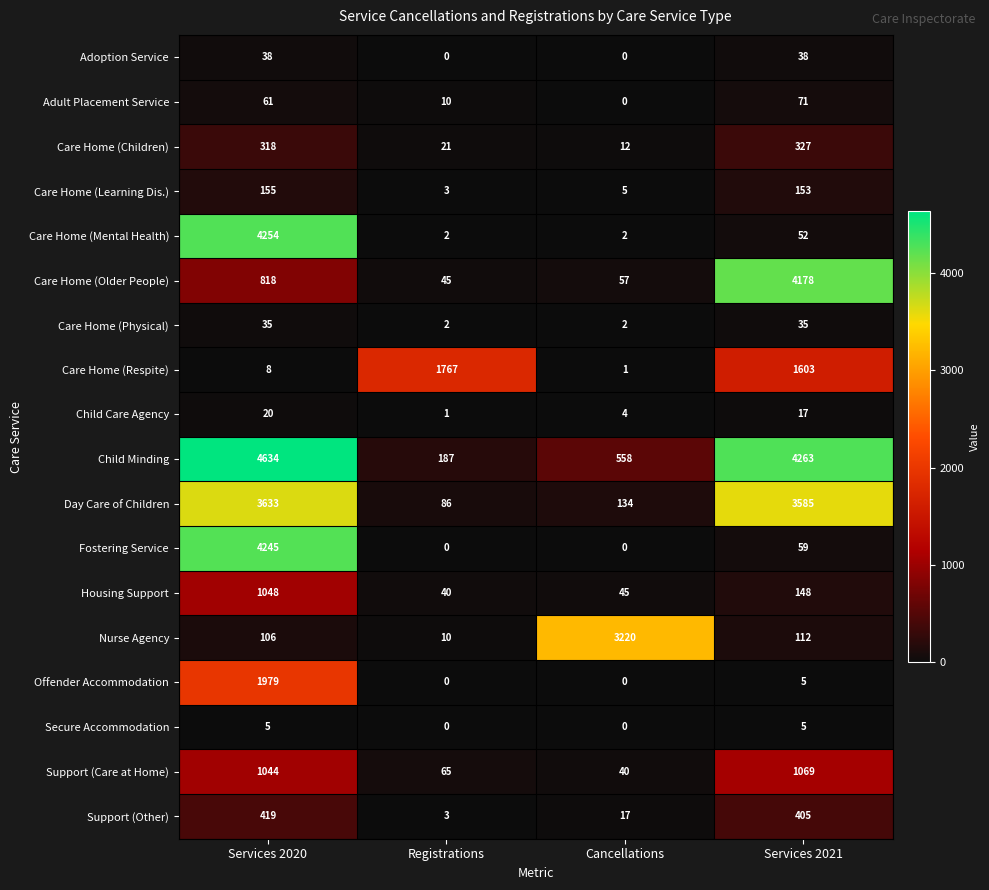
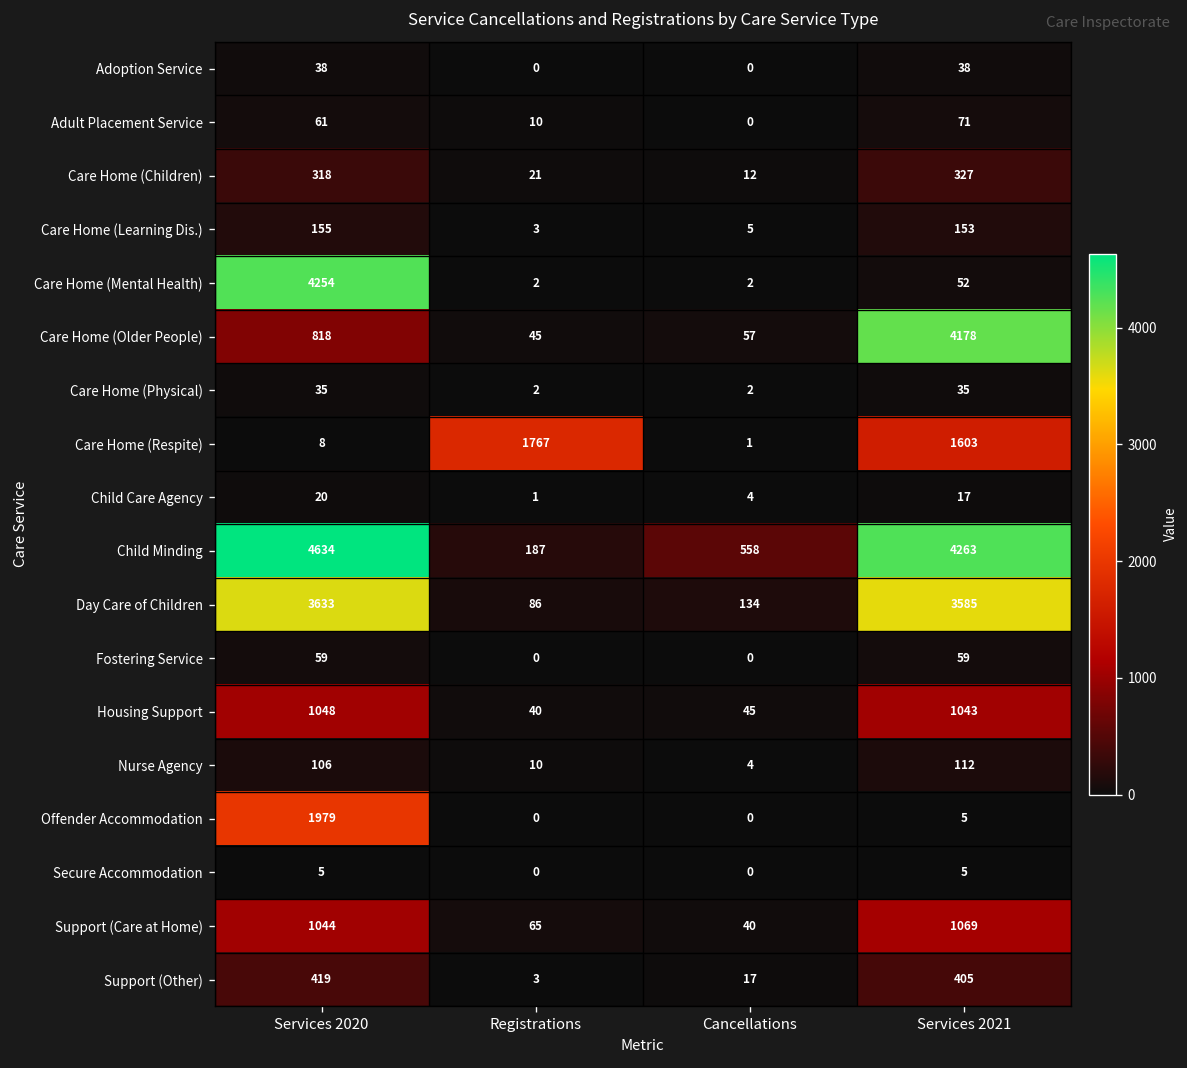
  {
    "Adoption Service": {
      "Services 2020": 38,
      "Registrations": 0,
      "Cancellations": 0,
      "Services 2021": 38
    },
    "Adult Placement Service": {
      "Services 2020": 61,
      "Registrations": 10,
      "Cancellations": 0,
      "Services 2021": 71
    },
    "Care Home (Children)": {
      "Services 2020": 318,
      "Registrations": 21,
      "Cancellations": 12,
      "Services 2021": 327
    },
    "Care Home (Learning Dis.)": {
      "Services 2020": 155,
      "Registrations": 3,
      "Cancellations": 5,
      "Services 2021": 153
    },
    "Care Home (Mental Health)": {
      "Services 2020": 4254,
      "Registrations": 2,
      "Cancellations": 2,
      "Services 2021": 52
    },
    "Care Home (Older People)": {
      "Services 2020": 818,
      "Registrations": 45,
      "Cancellations": 57,
      "Services 2021": 4178
    },
    "Care Home (Physical)": {
      "Services 2020": 35,
      "Registrations": 2,
      "Cancellations": 2,
      "Services 2021": 35
    },
    "Care Home (Respite)": {
      "Services 2020": 8,
      "Registrations": 1767,
      "Cancellations": 1,
      "Services 2021": 1603
    },
    "Child Care Agency": {
      "Services 2020": 20,
      "Registrations": 1,
      "Cancellations": 4,
      "Services 2021": 17
    },
    "Child Minding": {
      "Services 2020": 4634,
      "Registrations": 187,
      "Cancellations": 558,
      "Services 2021": 4263
    },
    "Day Care of Children": {
      "Services 2020": 3633,
      "Registrations": 86,
      "Cancellations": 134,
      "Services 2021": 3585
    },
    "Fostering Service": {
-     "Services 2020": 4245,
+     "Services 2020": 59,
      "Registrations": 0,
      "Cancellations": 0,
      "Services 2021": 59
    },
    "Housing Support": {
      "Services 2020": 1048,
      "Registrations": 40,
      "Cancellations": 45,
-     "Services 2021": 148
+     "Services 2021": 1043
    },
    "Nurse Agency": {
      "Services 2020": 106,
      "Registrations": 10,
-     "Cancellations": 3220,
+     "Cancellations": 4,
      "Services 2021": 112
    },
    "Offender Accommodation": {
      "Services 2020": 1979,
      "Registrations": 0,
      "Cancellations": 0,
      "Services 2021": 5
    },
    "Secure Accommodation": {
      "Services 2020": 5,
      "Registrations": 0,
      "Cancellations": 0,
      "Services 2021": 5
    },
    "Support (Care at Home)": {
      "Services 2020": 1044,
      "Registrations": 65,
      "Cancellations": 40,
      "Services 2021": 1069
    },
    "Support (Other)": {
      "Services 2020": 419,
      "Registrations": 3,
      "Cancellations": 17,
      "Services 2021": 405
    }
  }
